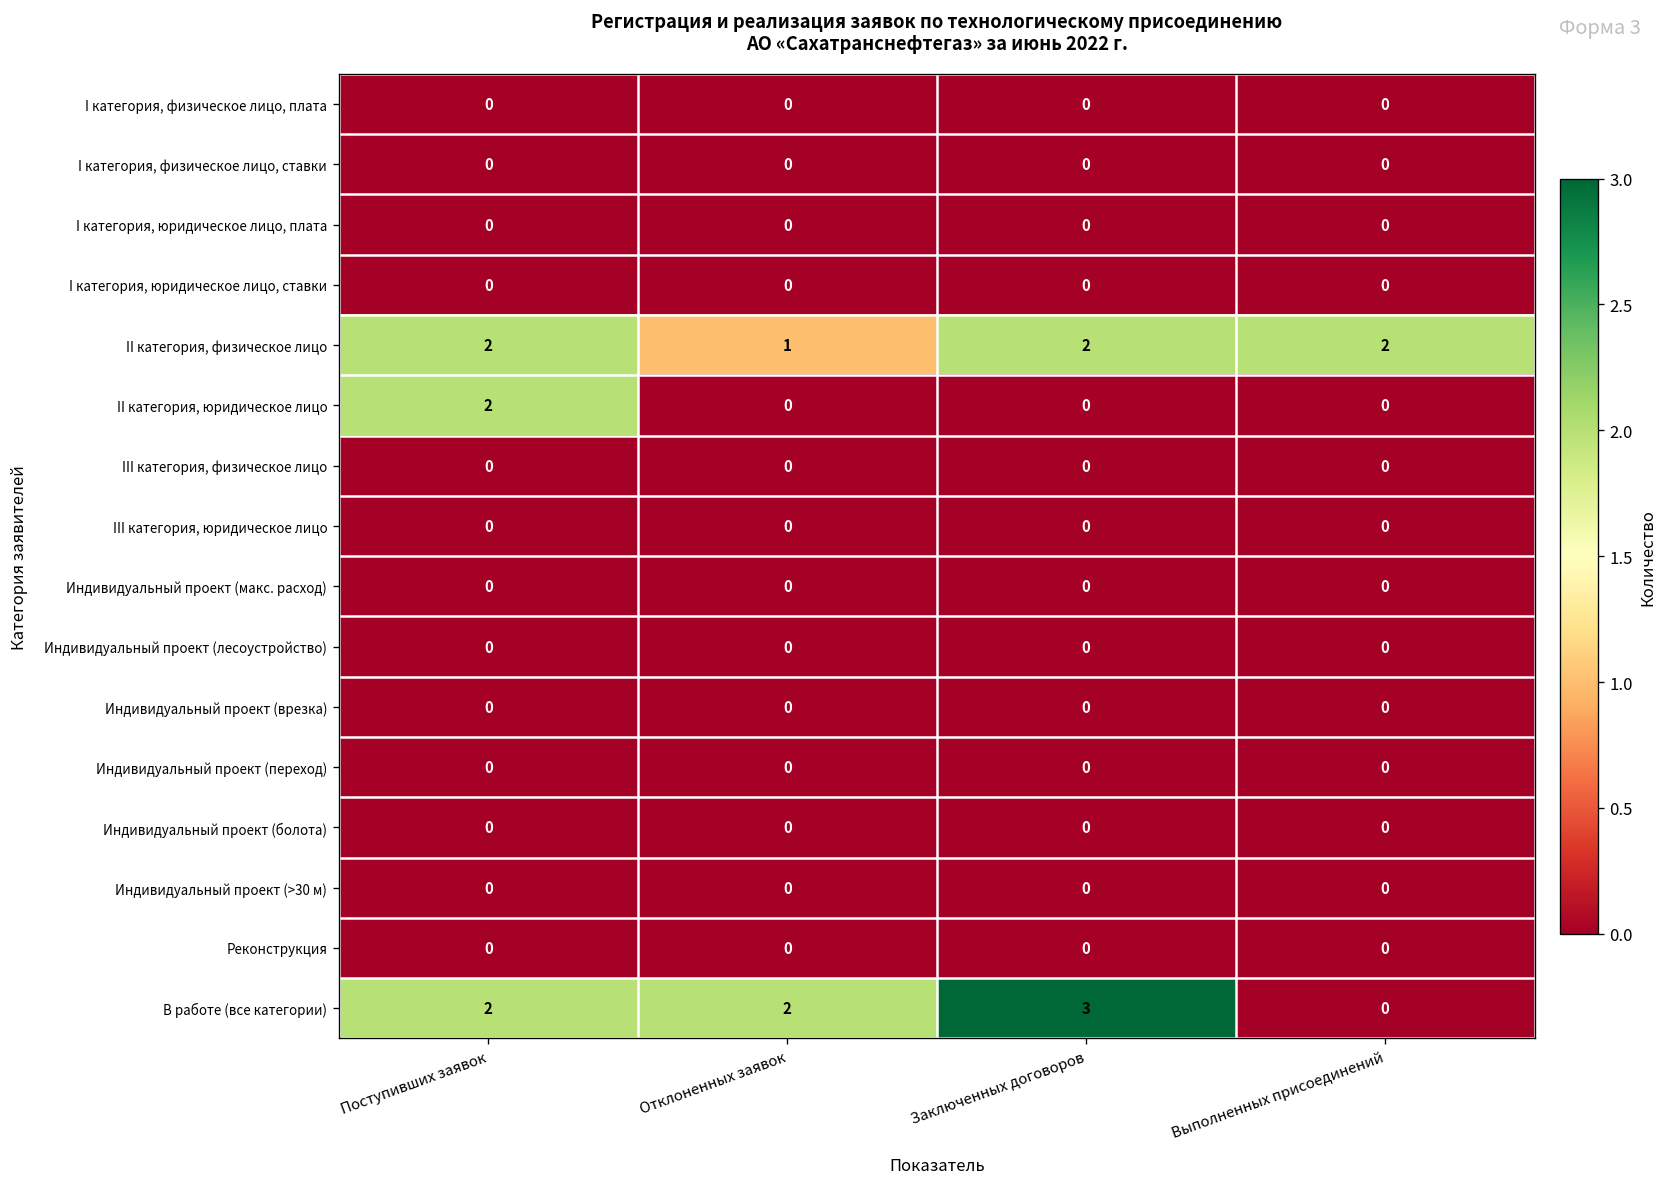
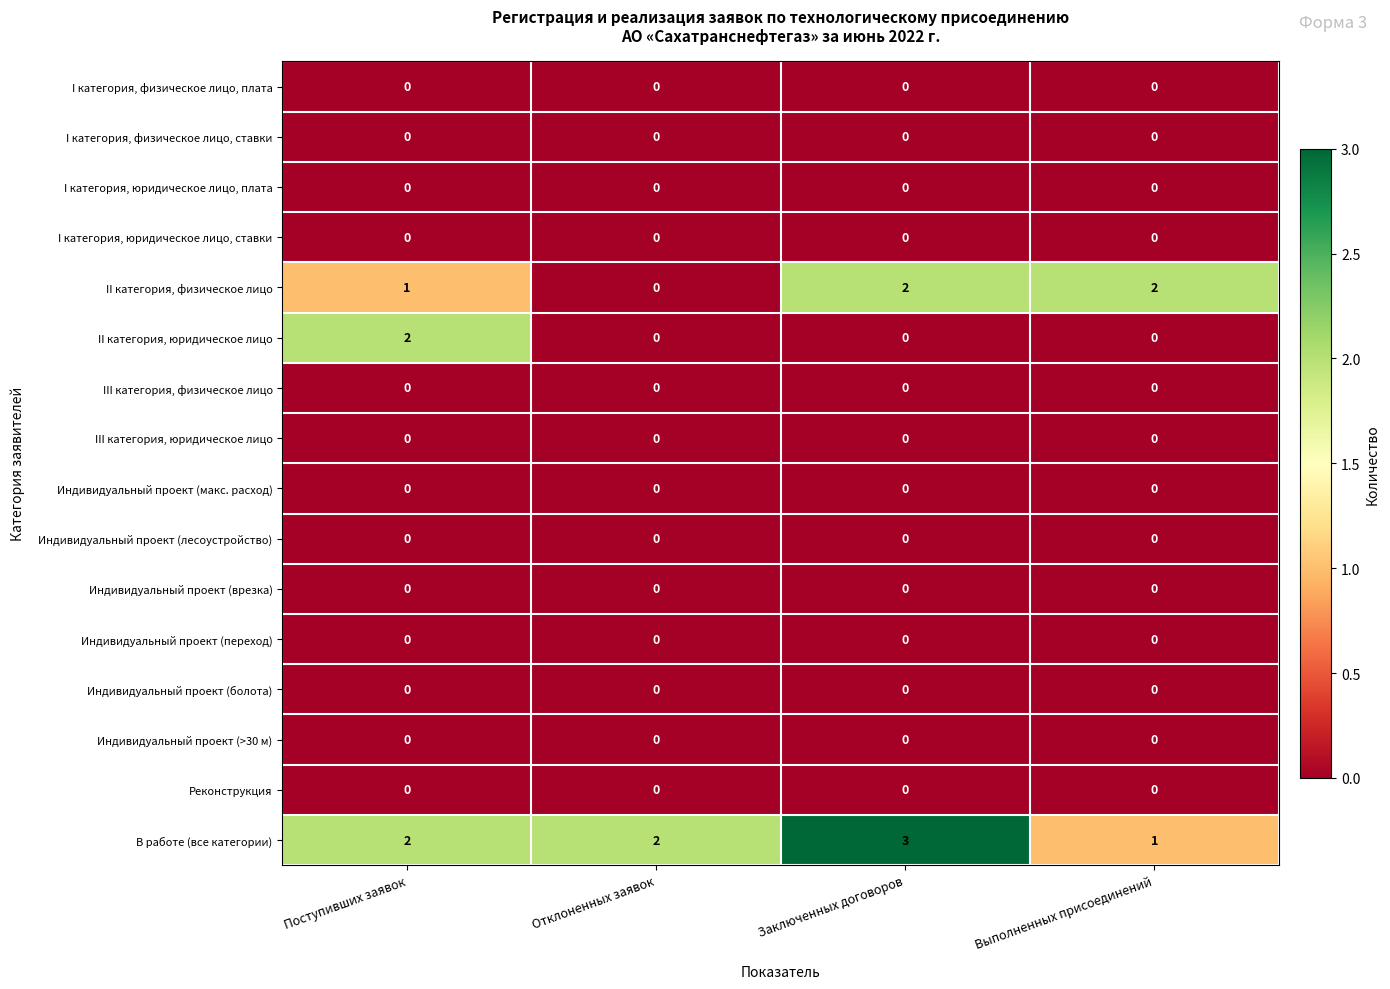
  {
    "I категория, физическое лицо, плата": {
      "Поступивших заявок": 0,
      "Отклоненных заявок": 0,
      "Заключенных договоров": 0,
      "Выполненных присоединений": 0
    },
    "I категория, физическое лицо, ставки": {
      "Поступивших заявок": 0,
      "Отклоненных заявок": 0,
      "Заключенных договоров": 0,
      "Выполненных присоединений": 0
    },
    "I категория, юридическое лицо, плата": {
      "Поступивших заявок": 0,
      "Отклоненных заявок": 0,
      "Заключенных договоров": 0,
      "Выполненных присоединений": 0
    },
    "I категория, юридическое лицо, ставки": {
      "Поступивших заявок": 0,
      "Отклоненных заявок": 0,
      "Заключенных договоров": 0,
      "Выполненных присоединений": 0
    },
    "II категория, физическое лицо": {
-     "Поступивших заявок": 2,
-     "Отклоненных заявок": 1,
+     "Поступивших заявок": 1,
+     "Отклоненных заявок": 0,
      "Заключенных договоров": 2,
      "Выполненных присоединений": 2
    },
    "II категория, юридическое лицо": {
      "Поступивших заявок": 2,
      "Отклоненных заявок": 0,
      "Заключенных договоров": 0,
      "Выполненных присоединений": 0
    },
    "III категория, физическое лицо": {
      "Поступивших заявок": 0,
      "Отклоненных заявок": 0,
      "Заключенных договоров": 0,
      "Выполненных присоединений": 0
    },
    "III категория, юридическое лицо": {
      "Поступивших заявок": 0,
      "Отклоненных заявок": 0,
      "Заключенных договоров": 0,
      "Выполненных присоединений": 0
    },
    "Индивидуальный проект (макс. расход)": {
      "Поступивших заявок": 0,
      "Отклоненных заявок": 0,
      "Заключенных договоров": 0,
      "Выполненных присоединений": 0
    },
    "Индивидуальный проект (лесоустройство)": {
      "Поступивших заявок": 0,
      "Отклоненных заявок": 0,
      "Заключенных договоров": 0,
      "Выполненных присоединений": 0
    },
    "Индивидуальный проект (врезка)": {
      "Поступивших заявок": 0,
      "Отклоненных заявок": 0,
      "Заключенных договоров": 0,
      "Выполненных присоединений": 0
    },
    "Индивидуальный проект (переход)": {
      "Поступивших заявок": 0,
      "Отклоненных заявок": 0,
      "Заключенных договоров": 0,
      "Выполненных присоединений": 0
    },
    "Индивидуальный проект (болота)": {
      "Поступивших заявок": 0,
      "Отклоненных заявок": 0,
      "Заключенных договоров": 0,
      "Выполненных присоединений": 0
    },
    "Индивидуальный проект (>30 м)": {
      "Поступивших заявок": 0,
      "Отклоненных заявок": 0,
      "Заключенных договоров": 0,
      "Выполненных присоединений": 0
    },
    "Реконструкция": {
      "Поступивших заявок": 0,
      "Отклоненных заявок": 0,
      "Заключенных договоров": 0,
      "Выполненных присоединений": 0
    },
    "В работе (все категории)": {
      "Поступивших заявок": 2,
      "Отклоненных заявок": 2,
      "Заключенных договоров": 3,
-     "Выполненных присоединений": 0
+     "Выполненных присоединений": 1
    }
  }
